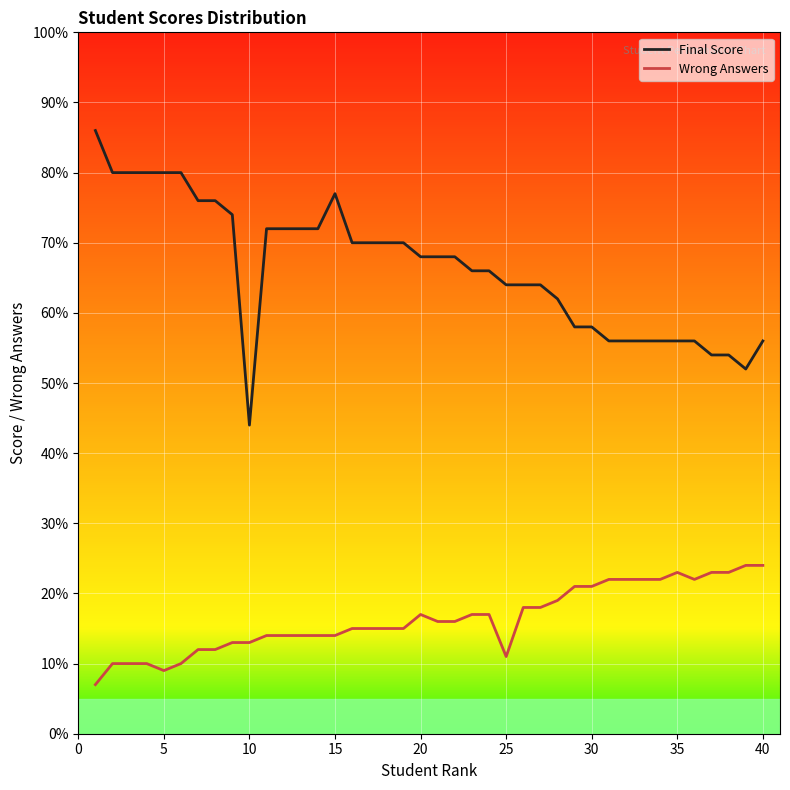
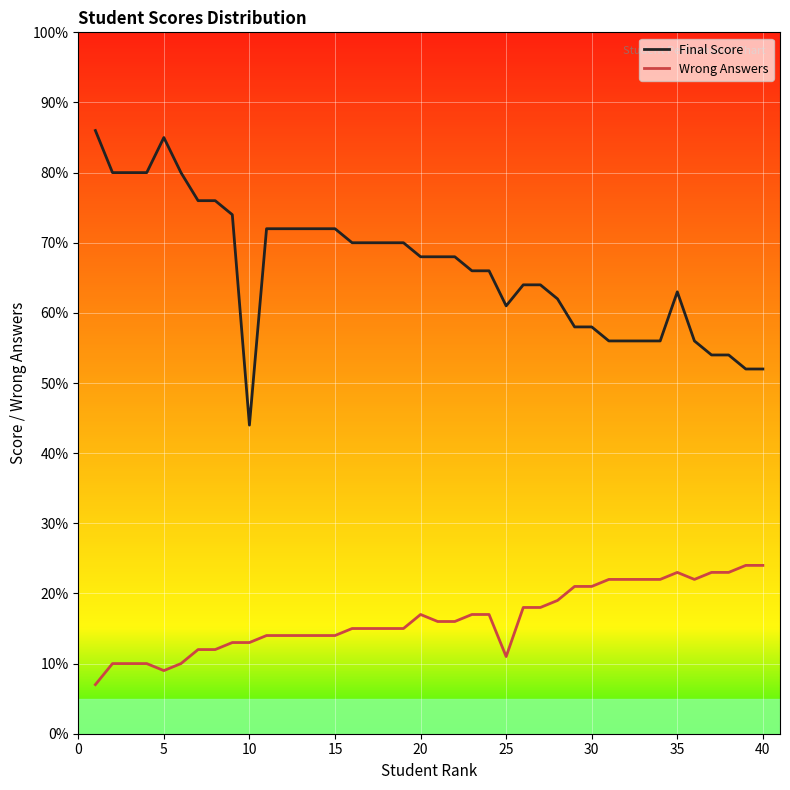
  {
    "Final Score": {
-     "5": "80%",
+     "5": "85%",
      "10": "44%",
-     "15": "77%",
+     "15": "72%",
      "20": "68%",
-     "25": "64%",
+     "25": "61%",
      "30": "58%",
-     "35": "56%",
-     "40": "56%"
+     "35": "63%",
+     "40": "52%"
    },
    "Wrong Answers": {
      "5": "9%",
      "10": "13%",
      "15": "14%",
      "20": "17%",
      "25": "11%",
      "30": "21%",
      "35": "23%",
      "40": "24%"
    }
  }
